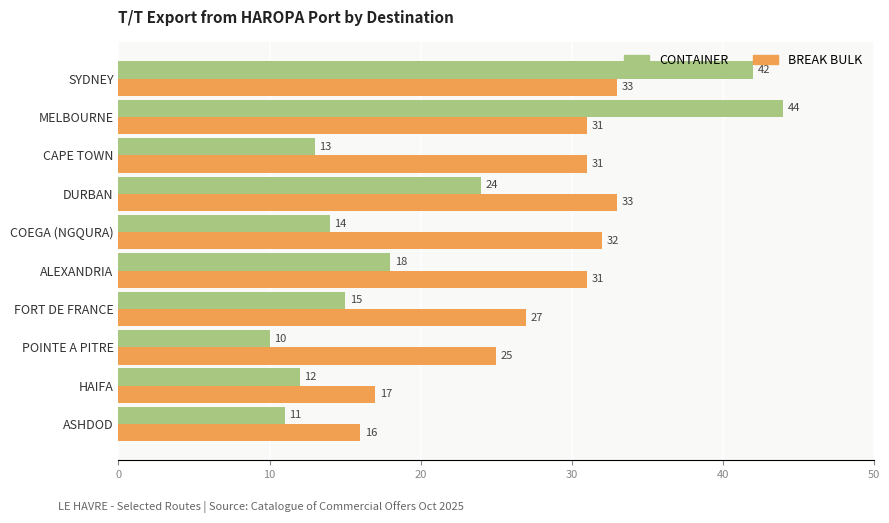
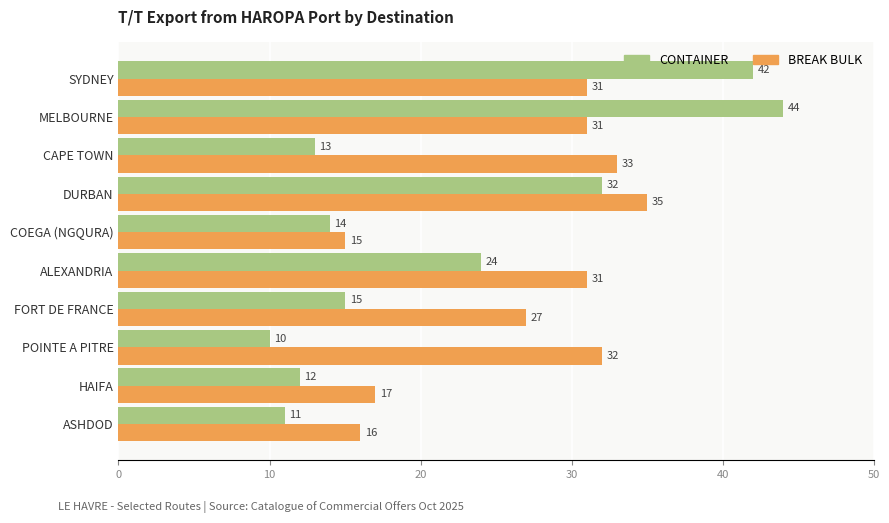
  {
    "CONTAINER": {
      "SYDNEY": 42,
      "MELBOURNE": 44,
      "CAPE TOWN": 13,
-     "DURBAN": 24,
+     "DURBAN": 32,
      "COEGA (NGQURA)": 14,
-     "ALEXANDRIA": 18,
+     "ALEXANDRIA": 24,
      "FORT DE FRANCE": 15,
      "POINTE A PITRE": 10,
      "HAIFA": 12,
      "ASHDOD": 11
    },
    "BREAK BULK": {
-     "SYDNEY": 33,
+     "SYDNEY": 31,
      "MELBOURNE": 31,
-     "CAPE TOWN": 31,
-     "DURBAN": 33,
-     "COEGA (NGQURA)": 32,
+     "CAPE TOWN": 33,
+     "DURBAN": 35,
+     "COEGA (NGQURA)": 15,
      "ALEXANDRIA": 31,
      "FORT DE FRANCE": 27,
-     "POINTE A PITRE": 25,
+     "POINTE A PITRE": 32,
      "HAIFA": 17,
      "ASHDOD": 16
    }
  }
